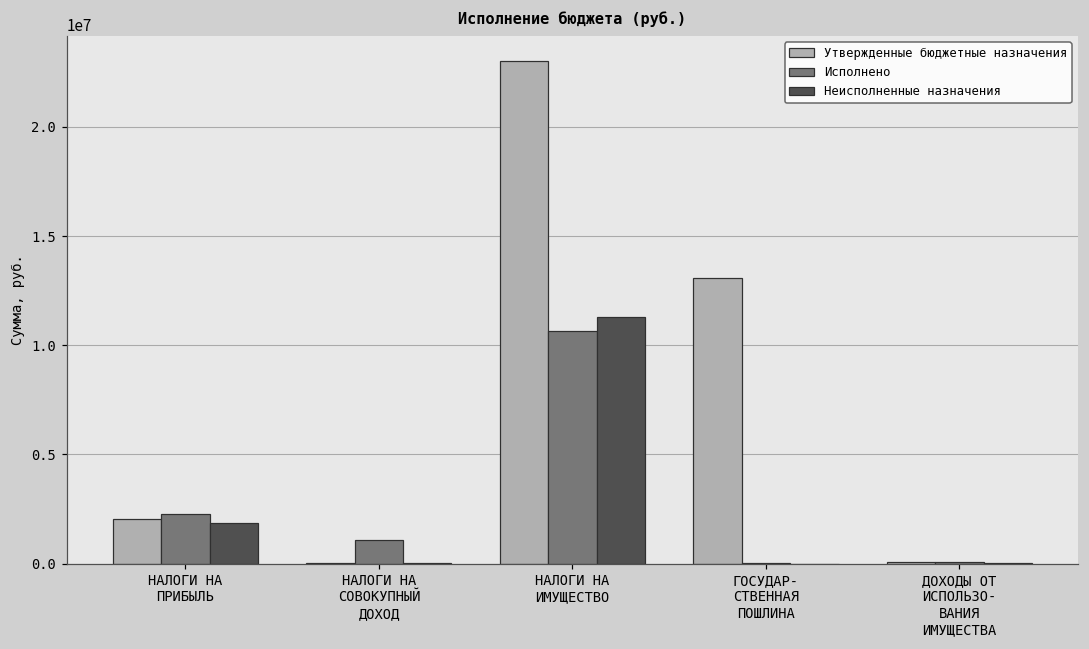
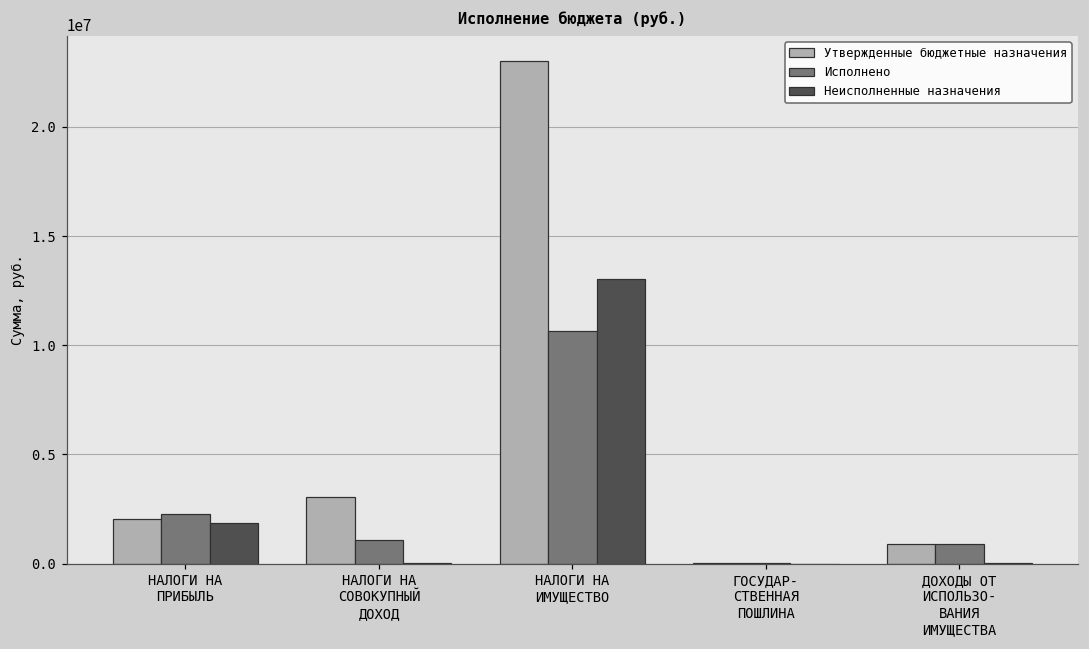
  {
    "Утвержденные бюджетные назначения": {
      "НАЛОГИ НА ПРИБЫЛЬ": 2000000,
-     "НАЛОГИ НА СОВОКУПНЫЙ ДОХОД": 0,
+     "НАЛОГИ НА СОВОКУПНЫЙ ДОХОД": 3100000,
      "НАЛОГИ НА ИМУЩЕСТВО": 23000000,
-     "ГОСУДАР- СТВЕННАЯ ПОШЛИНА": 13100000,
-     "ДОХОДЫ ОТ ИСПОЛЬЗО- ВАНИЯ ИМУЩЕСТВА": 100000
+     "ГОСУДАР- СТВЕННАЯ ПОШЛИНА": 0,
+     "ДОХОДЫ ОТ ИСПОЛЬЗО- ВАНИЯ ИМУЩЕСТВА": 900000
    },
    "Исполнено": {
      "НАЛОГИ НА ПРИБЫЛЬ": 2300000,
      "НАЛОГИ НА СОВОКУПНЫЙ ДОХОД": 1100000,
      "НАЛОГИ НА ИМУЩЕСТВО": 10600000,
-     "ДОХОДЫ ОТ ИСПОЛЬЗО- ВАНИЯ ИМУЩЕСТВА": 100000
+     "ДОХОДЫ ОТ ИСПОЛЬЗО- ВАНИЯ ИМУЩЕСТВА": 900000
    },
    "Неисполненные назначения": {
      "НАЛОГИ НА ПРИБЫЛЬ": 1900000,
-     "НАЛОГИ НА ИМУЩЕСТВО": 11300000,
+     "НАЛОГИ НА ИМУЩЕСТВО": 13000000,
      "ГОСУДАР- СТВЕННАЯ ПОШЛИНА": 0
    }
  }
